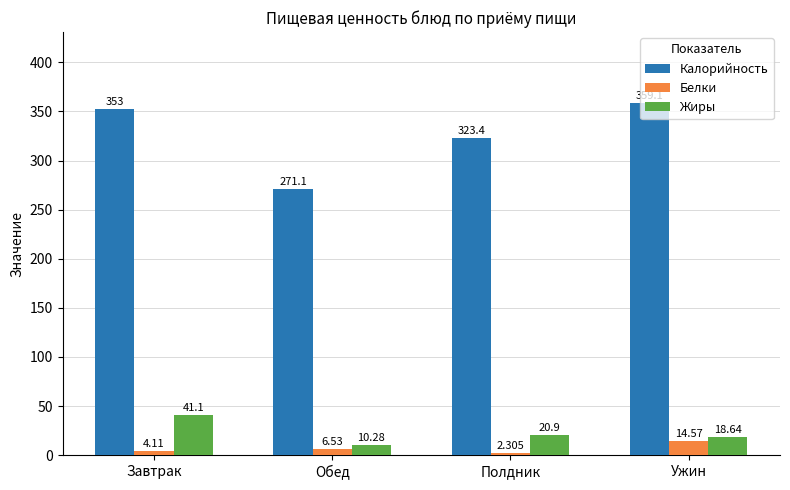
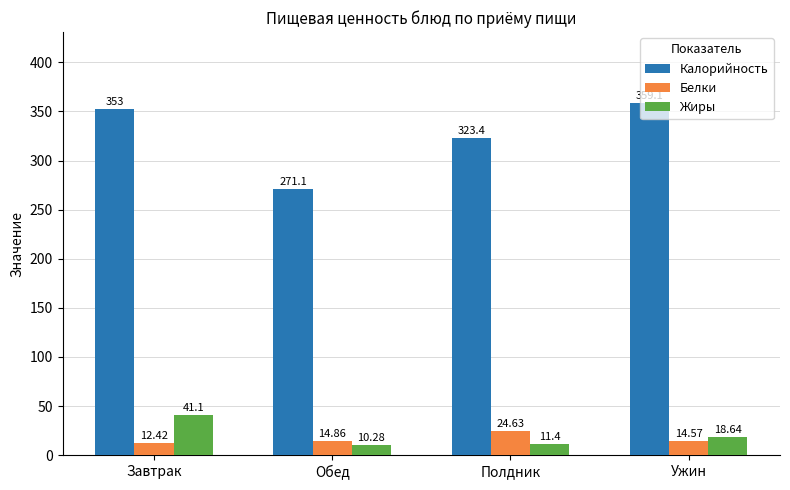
  {
    "Калорийность": {
      "Завтрак": 353,
      "Обед": 271.1,
      "Полдник": 323.4
    },
    "Белки": {
-     "Завтрак": 4.11,
-     "Обед": 6.53,
-     "Полдник": 2.305,
+     "Завтрак": 12.42,
+     "Обед": 14.86,
+     "Полдник": 24.63,
      "Ужин": 14.57
    },
    "Жиры": {
      "Завтрак": 41.1,
      "Обед": 10.28,
-     "Полдник": 20.9,
+     "Полдник": 11.4,
      "Ужин": 18.64
    }
  }
